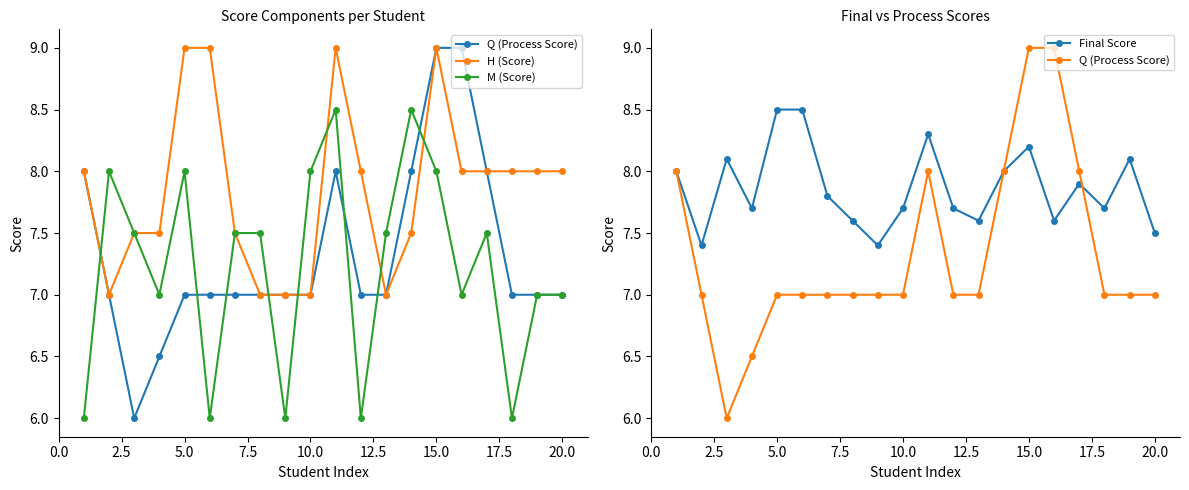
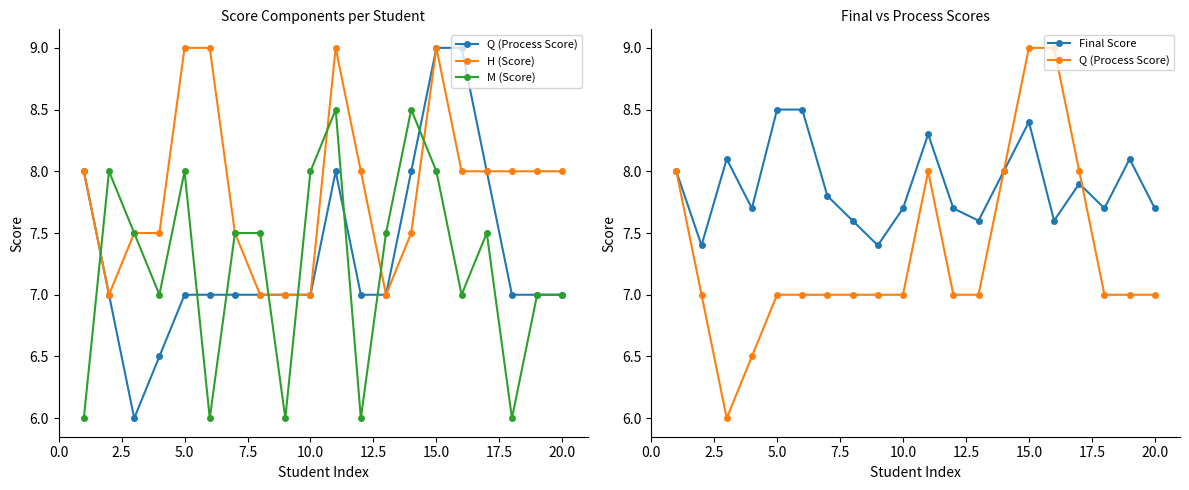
  {
    "Score Components per Student": {
      "H (Score)": {
        "5.0": 9.00,
        "20.0": 8.00
      },
      "M (Score)": {
        "5.0": 8.00,
        "10.0": 8.00,
        "15.0": 8.00
      }
    },
    "Final vs Process Scores": {
      "Final Score": {
        "5.0": 8.5,
        "10.0": 7.7,
-       "15.0": 8.2,
-       "20.0": 7.5
+       "15.0": 8.4,
+       "20.0": 7.7
      },
      "Q (Process Score)": {
        "5.0": 7.0,
        "10.0": 7.0,
        "15.0": 9.0,
        "20.0": 7.0
      }
    }
  }
